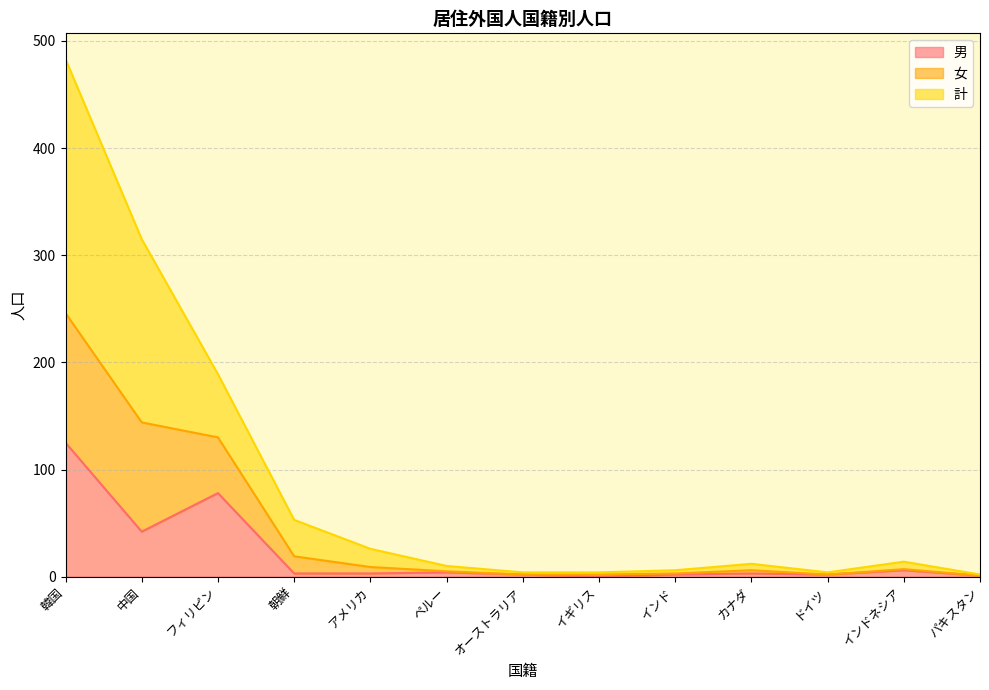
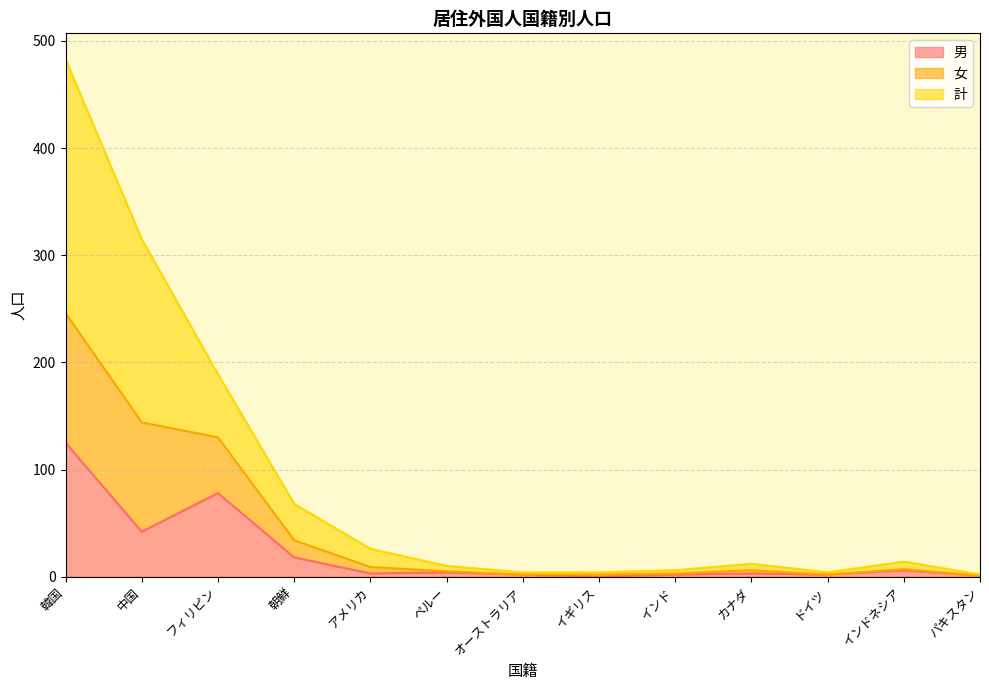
  {
    "男": {
      "韓国": 125,
      "中国": 42,
      "フィリピン": 78,
-     "朝鮮": 3,
+     "朝鮮": 18,
      "アメリカ": 3,
      "カナダ": 3
    }
  }
